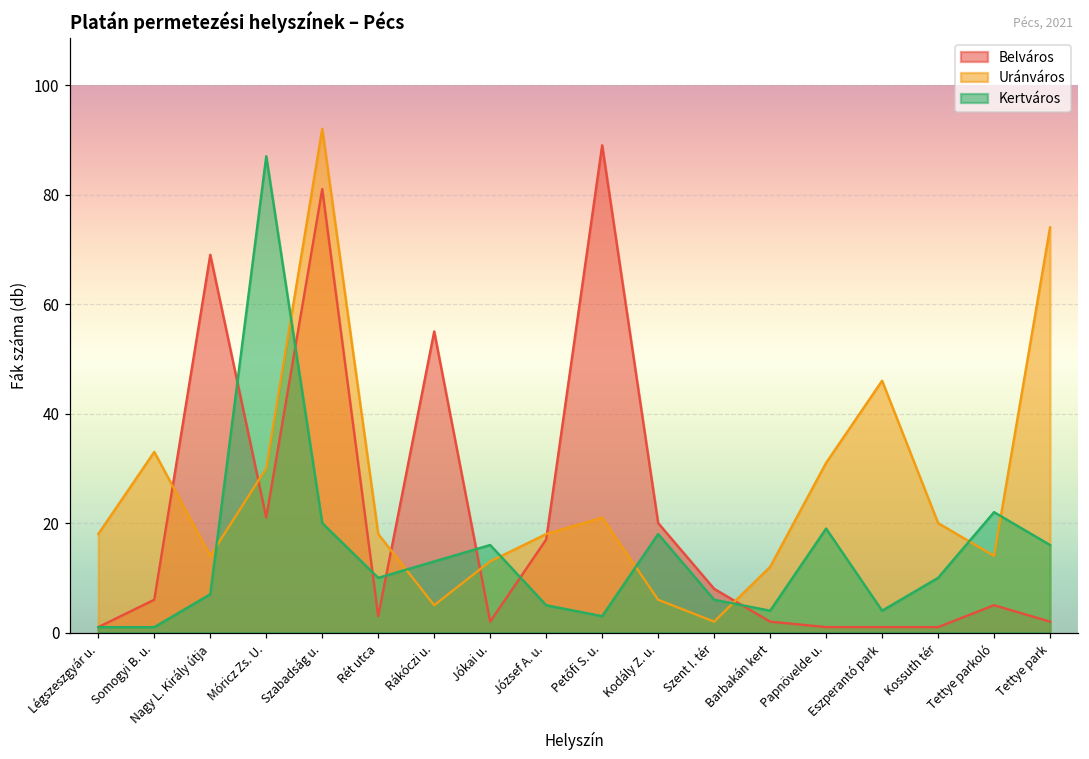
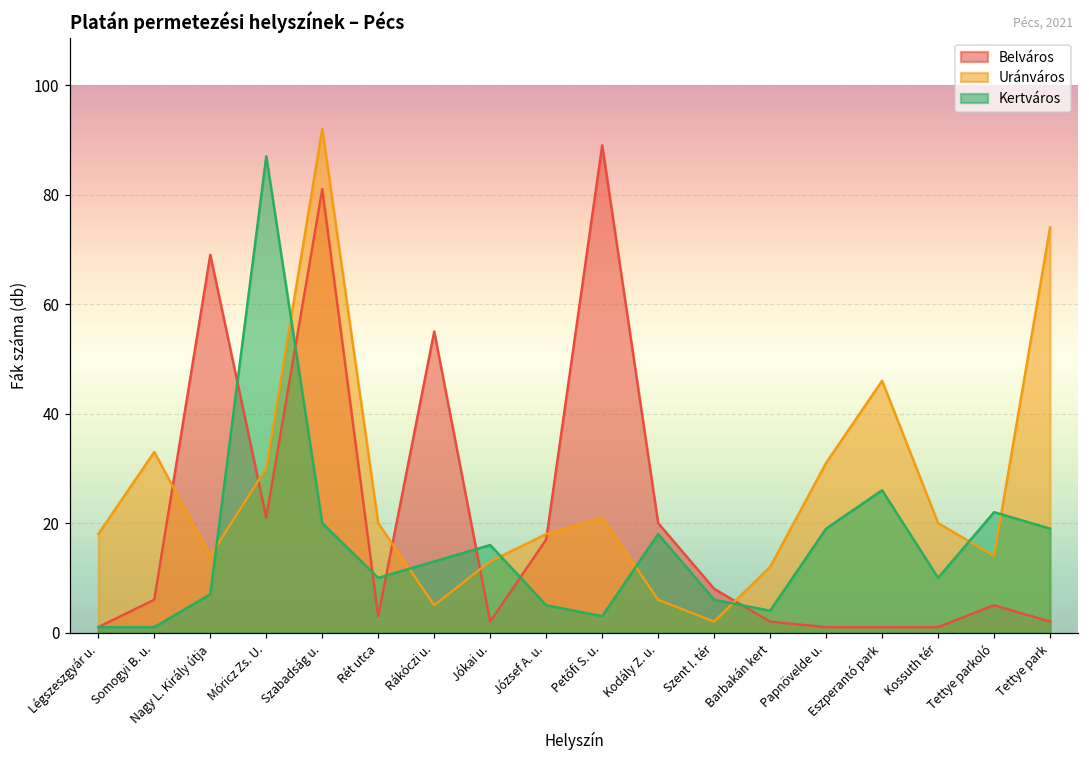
  {
    "Belváros": {
      "Somogyi B. u.": 6,
      "Nagy L. Király útja": 69,
      "Móricz Zs. U.": 21,
      "Szabadság u.": 81,
      "Rét utca": 3,
      "Rákóczi u.": 55,
      "Jókai u.": 2,
      "József A. u.": 17,
      "Petőfi S. u.": 89,
      "Kodály Z. u.": 20,
      "Szent I. tér": 8,
      "Barbakán kert": 2,
      "Papnövelde u.": 1,
      "Eszperantó park": 1,
      "Kossuth tér": 1,
      "Tettye parkoló": 5,
      "Tettye park": 2
    },
    "Uránváros": {
      "Légszeszgyár u.": 18,
      "Somogyi B. u.": 33,
      "Nagy L. Király útja": 14,
      "Móricz Zs. U.": 30,
      "Szabadság u.": 92,
-     "Rét utca": 18,
+     "Rét utca": 20,
      "Rákóczi u.": 5,
      "Jókai u.": 13,
      "József A. u.": 18,
      "Petőfi S. u.": 21,
      "Kodály Z. u.": 6,
      "Szent I. tér": 2,
      "Barbakán kert": 12,
      "Papnövelde u.": 31,
      "Eszperantó park": 46,
      "Kossuth tér": 20,
      "Tettye parkoló": 14,
      "Tettye park": 74
    },
    "Kertváros": {
      "Somogyi B. u.": 1,
      "Nagy L. Király útja": 7,
      "Móricz Zs. U.": 87,
      "Szabadság u.": 20,
      "Rét utca": 10,
      "Rákóczi u.": 13,
      "Jókai u.": 16,
      "József A. u.": 5,
      "Petőfi S. u.": 3,
      "Kodály Z. u.": 18,
      "Szent I. tér": 6,
      "Barbakán kert": 4,
      "Papnövelde u.": 19,
-     "Eszperantó park": 4,
+     "Eszperantó park": 26,
      "Kossuth tér": 10,
      "Tettye parkoló": 22,
-     "Tettye park": 16
+     "Tettye park": 19
    }
  }
